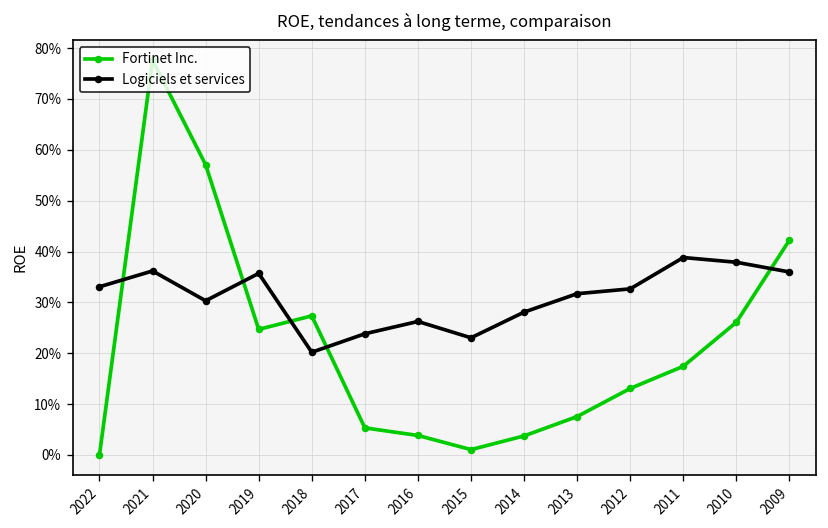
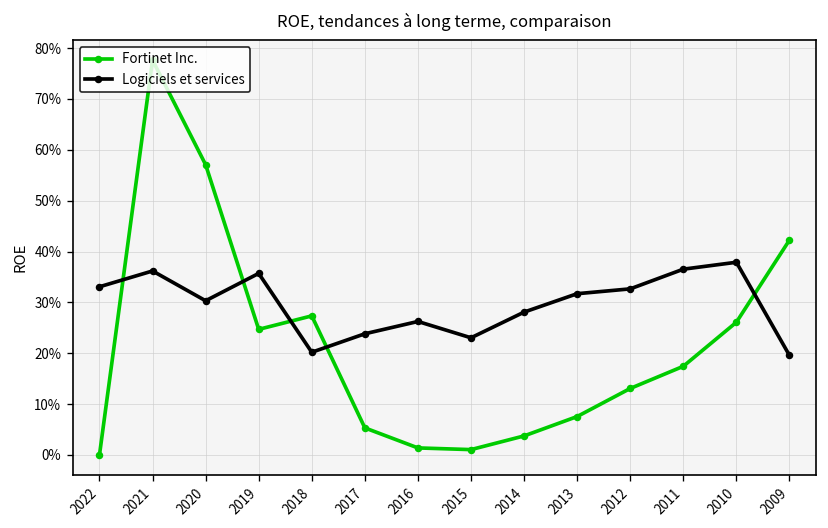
  {
    "Fortinet Inc.": {
      "2022": "0%",
      "2020": "57%",
      "2019": "25%",
      "2018": "27%",
      "2017": "5%",
-     "2016": "4%",
+     "2016": "1%",
      "2015": "1%",
      "2014": "4%",
      "2013": "8%",
      "2012": "13%",
      "2011": "17%",
      "2010": "26%",
      "2009": "42%"
    },
    "Logiciels et services": {
      "2022": "33%",
      "2021": "36%",
      "2020": "30%",
      "2019": "36%",
      "2018": "20%",
      "2017": "24%",
      "2016": "26%",
      "2015": "23%",
      "2014": "28%",
      "2013": "32%",
      "2012": "33%",
-     "2011": "39%",
+     "2011": "37%",
      "2010": "38%",
-     "2009": "36%"
+     "2009": "20%"
    }
  }
